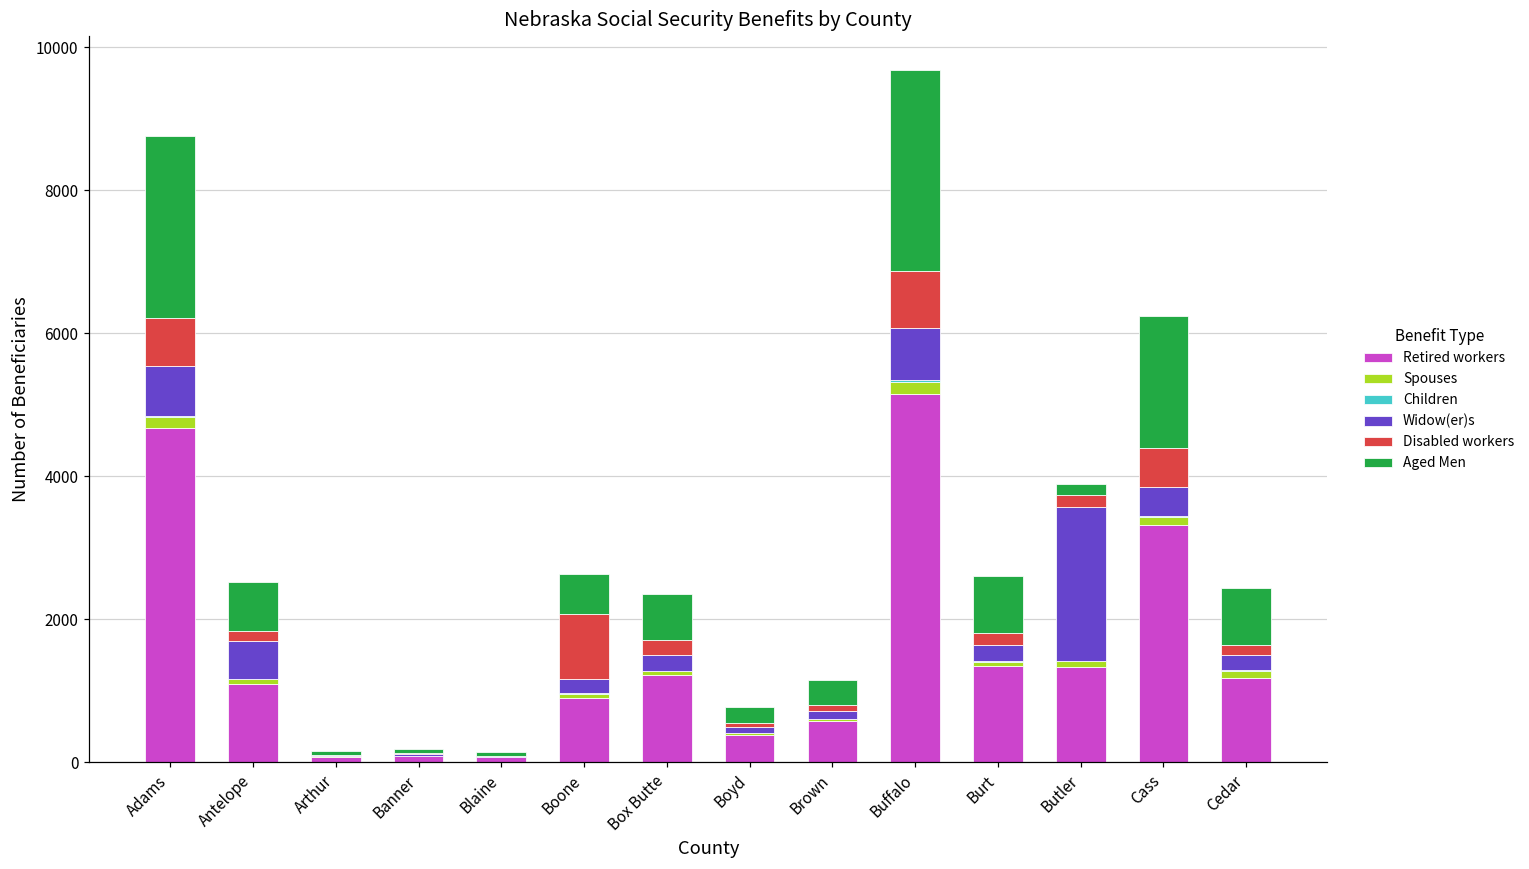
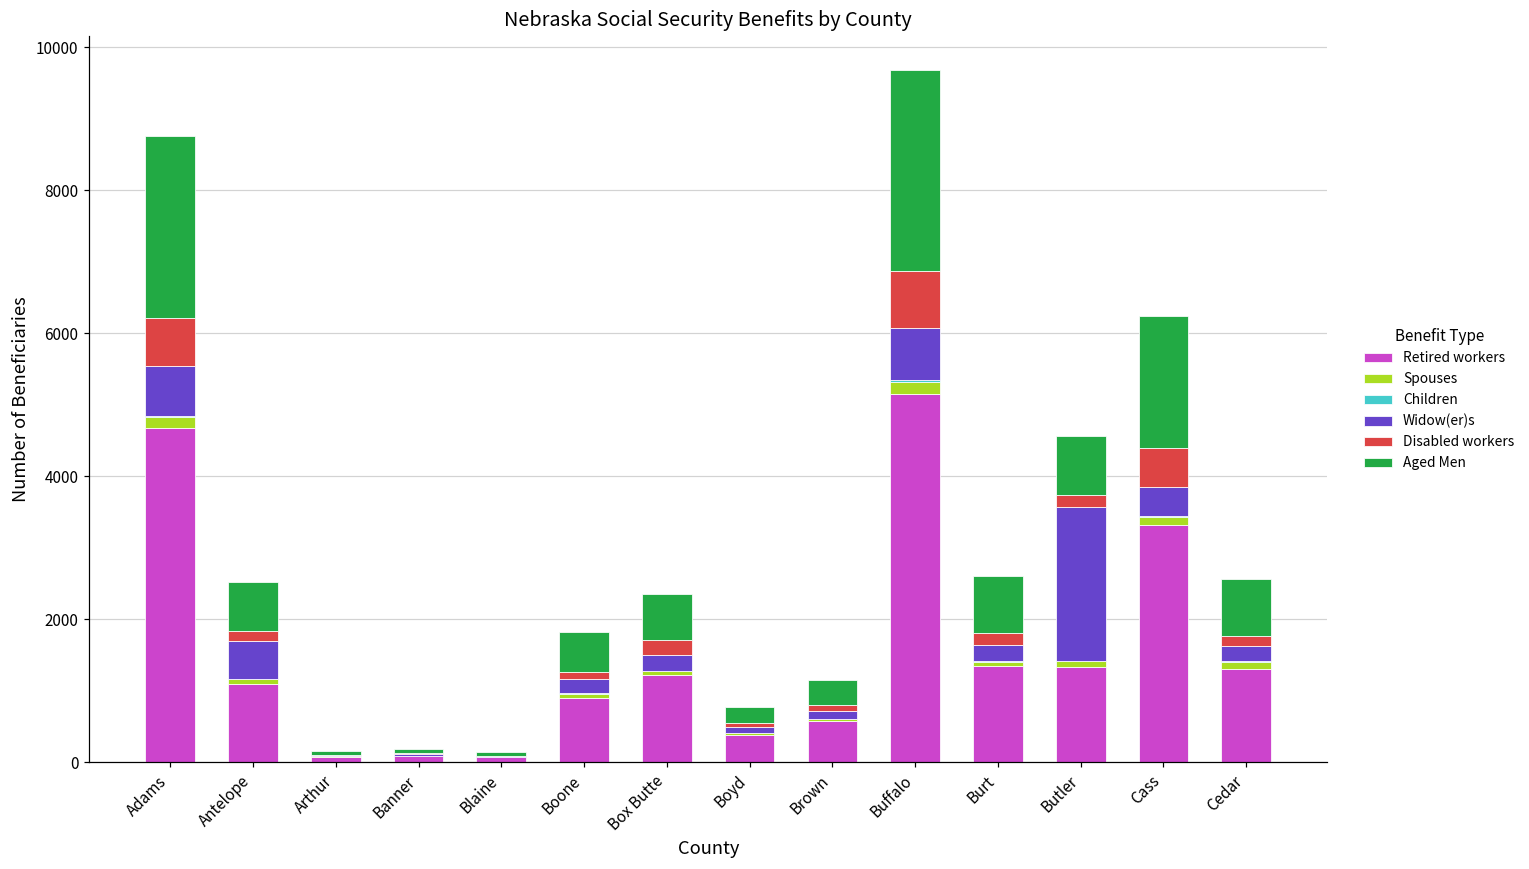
  {
    "Retired workers": {
      "Adams": 4700,
      "Antelope": 1100,
      "Arthur": 100,
      "Banner": 100,
      "Blaine": 100,
      "Boone": 900,
      "Box Butte": 1200,
      "Boyd": 400,
      "Brown": 600,
      "Buffalo": 5100,
      "Burt": 1300,
      "Butler": 1300,
      "Cass": 3300,
-     "Cedar": 1200
+     "Cedar": 1300
    },
    "Spouses": {
      "Adams": 200,
      "Antelope": 100,
      "Boone": 100,
      "Box Butte": 100,
      "Buffalo": 200,
      "Burt": 100,
      "Butler": 100,
      "Cass": 100,
      "Cedar": 100
    },
    "Children": {
      "Arthur": 0,
      "Banner": 0,
      "Blaine": 0
    },
    "Widow(er)s": {
      "Adams": 700,
      "Antelope": 500,
      "Boone": 200,
      "Box Butte": 200,
      "Boyd": 100,
      "Brown": 100,
      "Buffalo": 700,
      "Burt": 200,
      "Butler": 2100,
      "Cass": 400,
      "Cedar": 200
    },
    "Disabled workers": {
      "Adams": 700,
      "Antelope": 100,
-     "Boone": 900,
+     "Boone": 100,
      "Box Butte": 200,
      "Boyd": 0,
      "Brown": 100,
      "Buffalo": 800,
      "Burt": 200,
      "Butler": 200,
      "Cass": 500,
      "Cedar": 100
    },
    "Aged Men": {
      "Adams": 2500,
      "Antelope": 700,
      "Arthur": 0,
      "Banner": 100,
      "Blaine": 100,
      "Boone": 600,
      "Box Butte": 600,
      "Boyd": 200,
      "Brown": 300,
      "Buffalo": 2800,
      "Burt": 800,
-     "Butler": 100,
+     "Butler": 800,
      "Cass": 1900,
      "Cedar": 800
    }
  }
